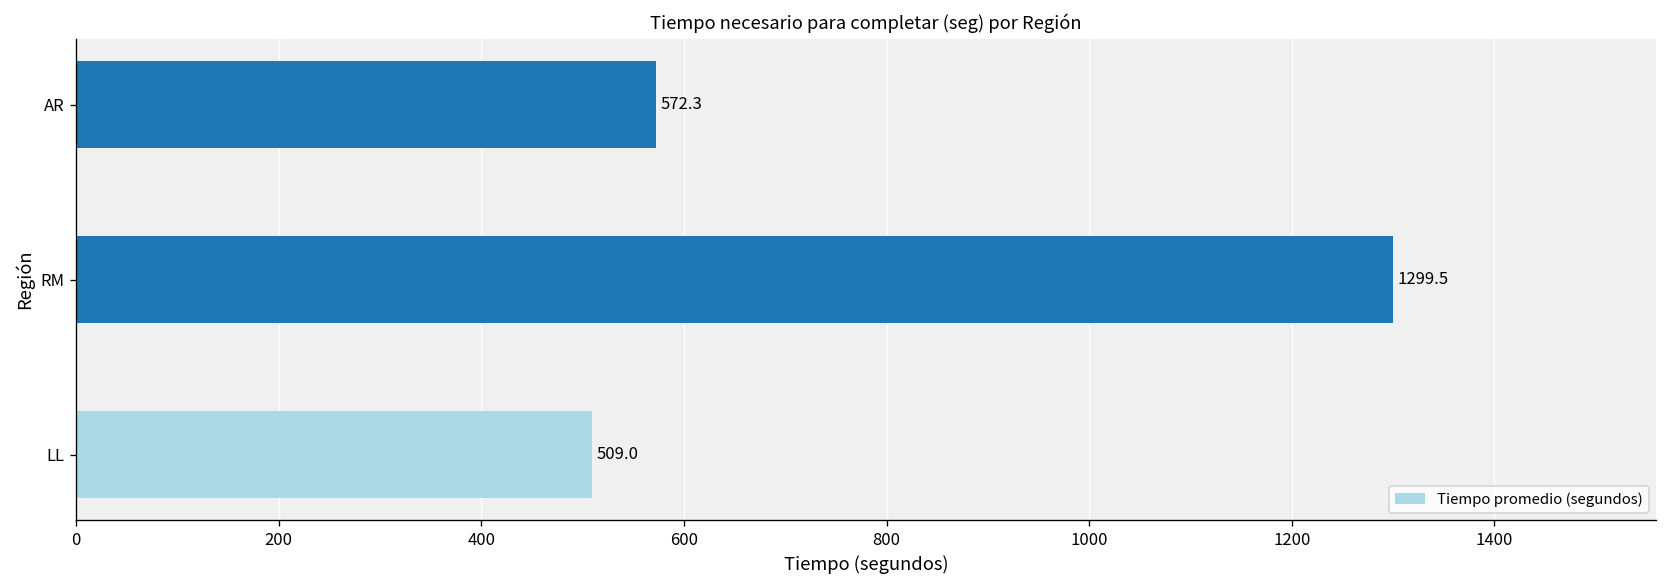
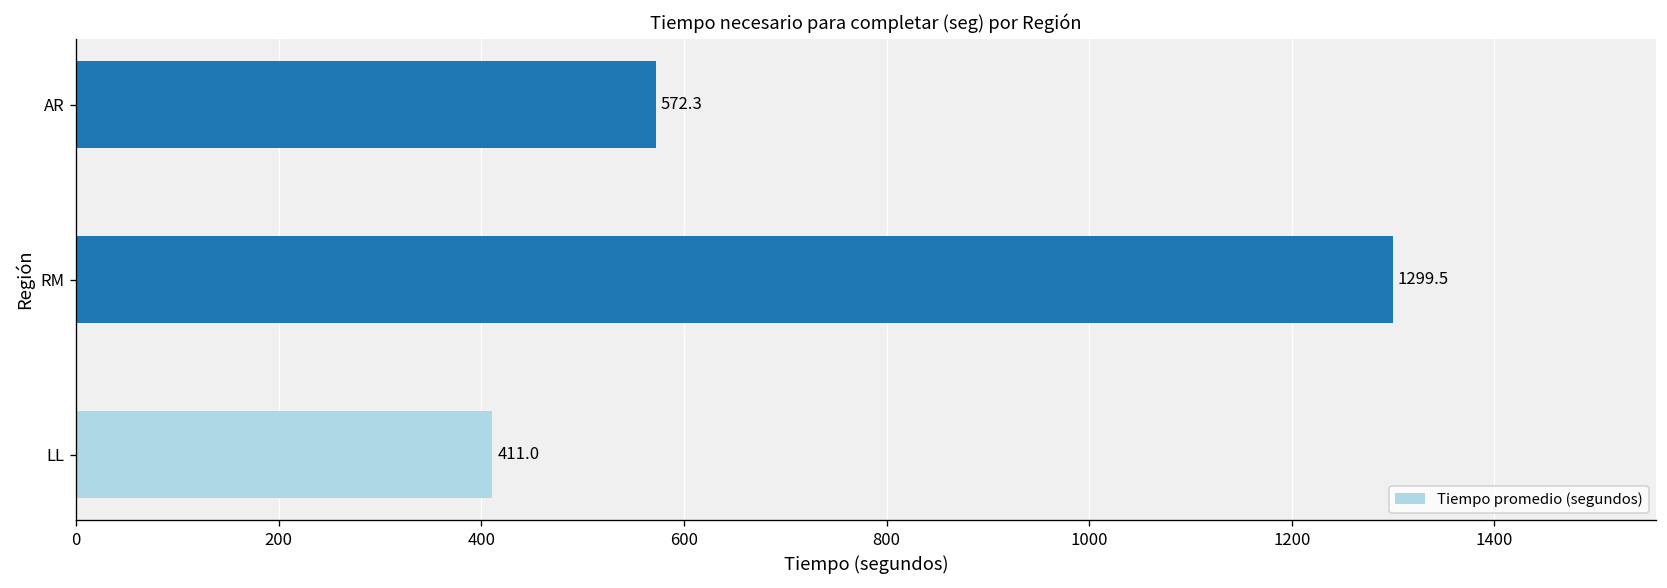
  {
    "AR": 572.3,
    "RM": 1299.5,
-   "LL": 509.0
+   "LL": 411.0
  }
